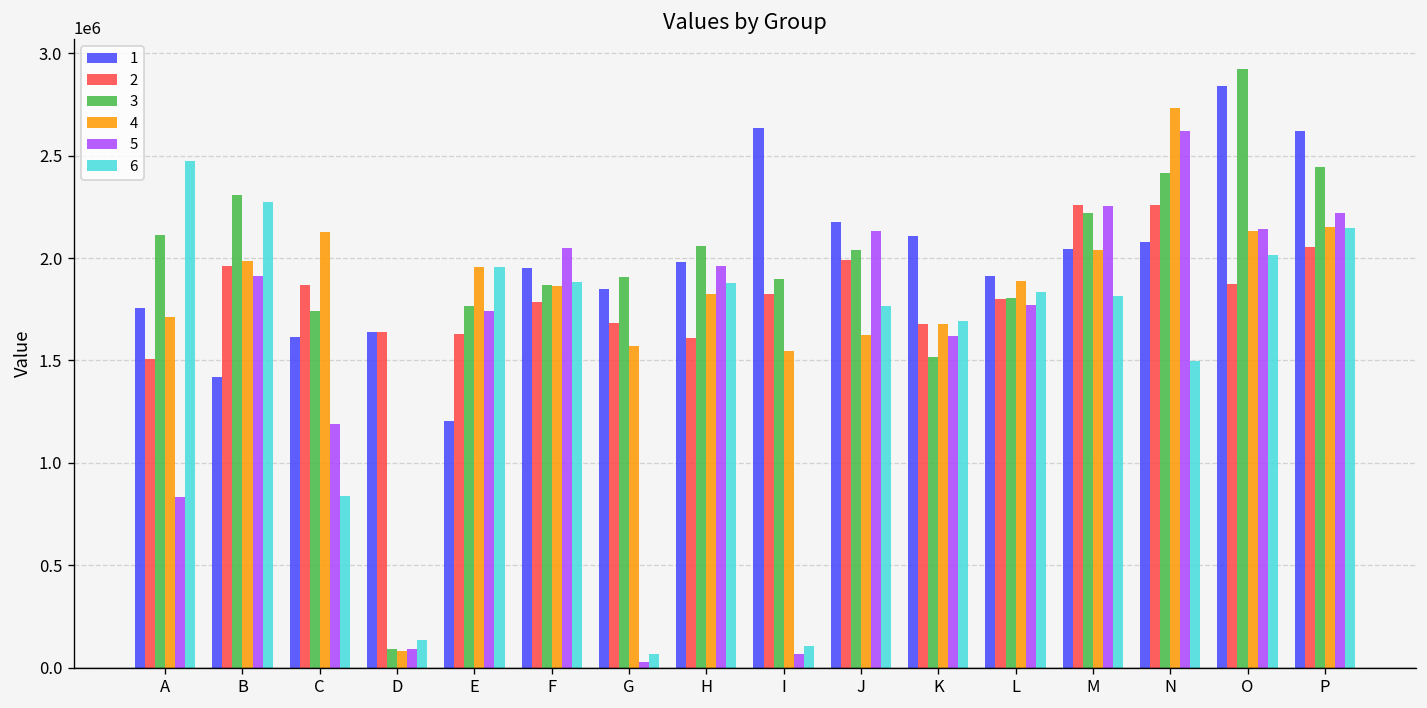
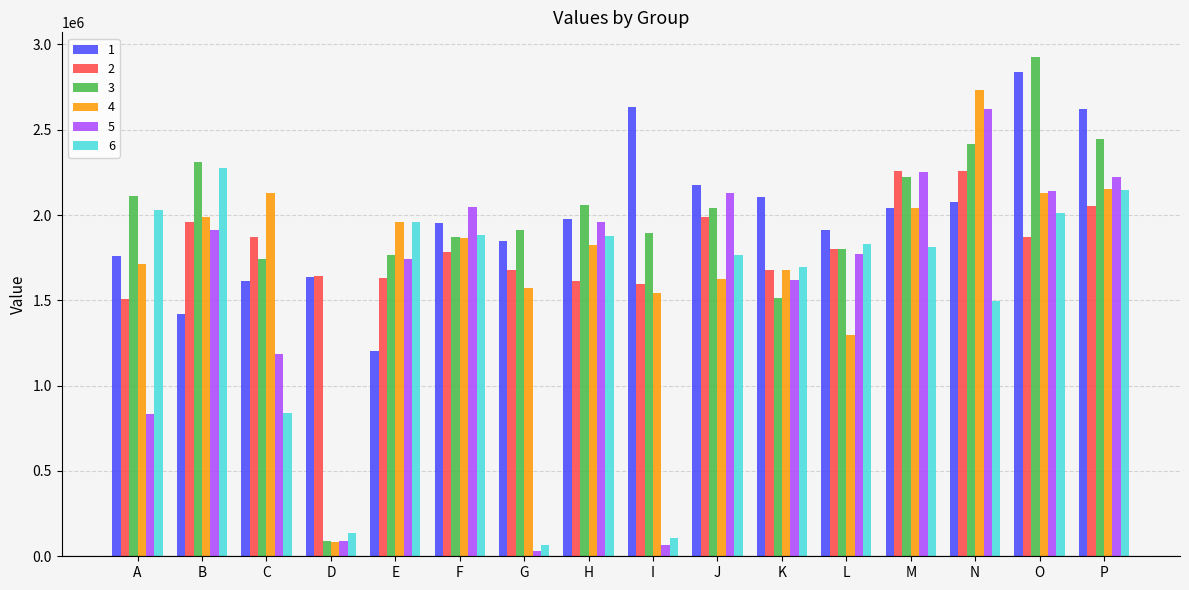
  {
    "1": {
      "A": 1760000,
      "B": 1420000,
      "C": 1620000,
      "D": 1640000,
      "E": 1200000,
      "F": 1950000,
      "G": 1850000,
      "H": 1980000,
      "I": 2630000,
      "J": 2170000,
      "K": 2110000,
      "L": 1920000,
      "M": 2040000,
      "N": 2080000,
      "O": 2840000,
      "P": 2620000
    },
    "2": {
      "A": 1510000,
      "B": 1960000,
      "C": 1870000,
      "D": 1640000,
      "E": 1630000,
      "F": 1790000,
      "G": 1680000,
      "H": 1610000,
-     "I": 1820000,
+     "I": 1600000,
      "J": 1990000,
      "K": 1680000,
      "L": 1800000,
      "M": 2260000,
      "N": 2260000,
      "O": 1870000,
      "P": 2060000
    },
    "3": {
      "A": 2110000,
      "B": 2310000,
      "C": 1740000,
      "D": 90000,
      "E": 1770000,
      "F": 1870000,
      "G": 1910000,
      "H": 2060000,
      "I": 1900000,
      "J": 2040000,
      "K": 1520000,
      "L": 1800000,
      "M": 2220000,
      "N": 2420000,
      "O": 2930000,
      "P": 2440000
    },
    "4": {
      "A": 1710000,
      "B": 1990000,
      "C": 2130000,
      "D": 80000,
      "E": 1960000,
      "F": 1860000,
      "G": 1570000,
      "H": 1830000,
      "I": 1540000,
      "J": 1630000,
      "K": 1680000,
-     "L": 1890000,
+     "L": 1300000,
      "M": 2040000,
      "N": 2730000,
      "O": 2130000,
      "P": 2150000
    },
    "5": {
      "A": 830000,
      "B": 1910000,
      "C": 1190000,
      "D": 90000,
      "E": 1740000,
      "F": 2050000,
      "G": 30000,
      "H": 1960000,
      "I": 70000,
      "J": 2130000,
      "K": 1620000,
      "L": 1770000,
      "M": 2250000,
      "N": 2620000,
      "O": 2140000,
      "P": 2220000
    },
    "6": {
-     "A": 2470000,
+     "A": 2030000,
      "B": 2270000,
      "C": 840000,
      "D": 130000,
      "E": 1960000,
      "F": 1880000,
      "G": 70000,
      "H": 1880000,
      "I": 110000,
      "J": 1770000,
      "K": 1690000,
      "L": 1830000,
      "M": 1820000,
      "N": 1500000,
      "O": 2010000,
      "P": 2150000
    }
  }
